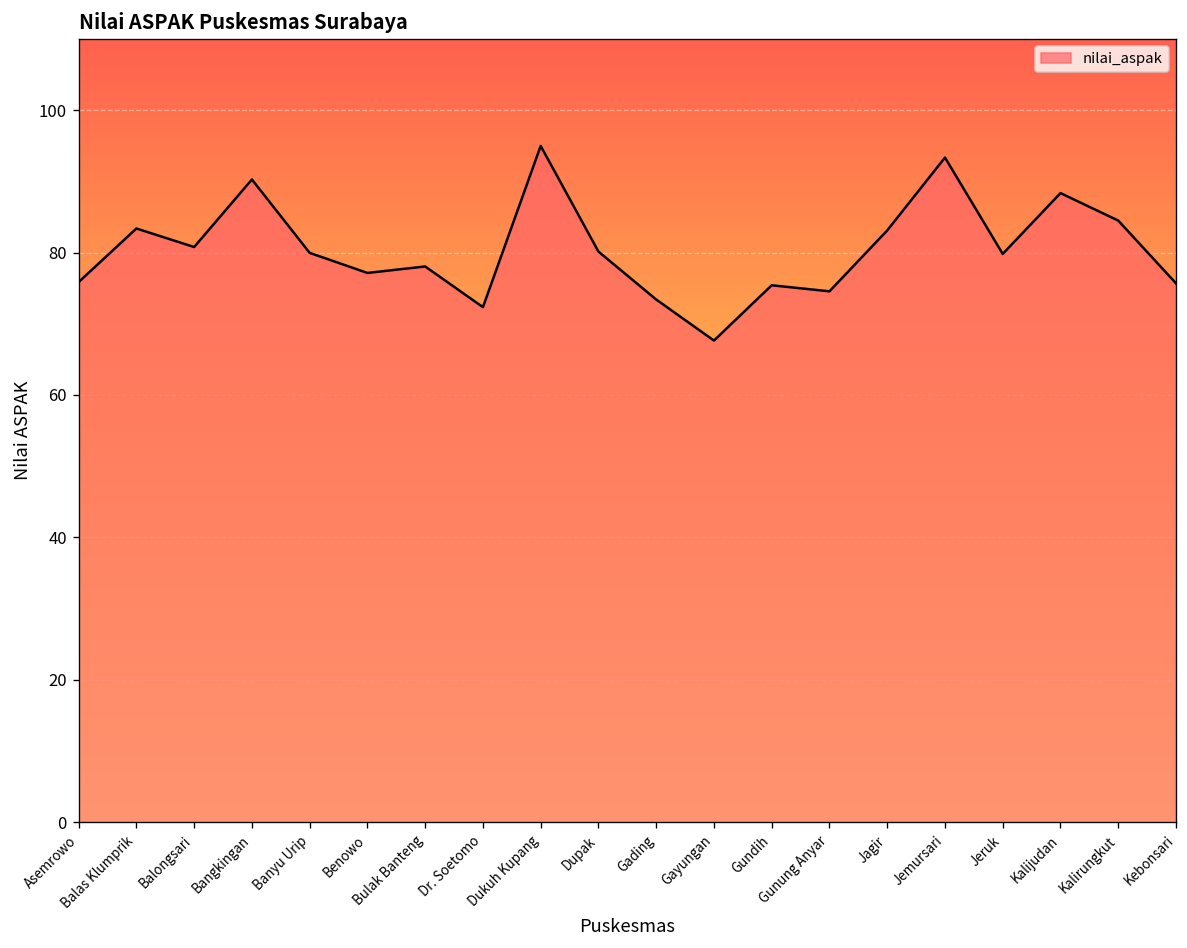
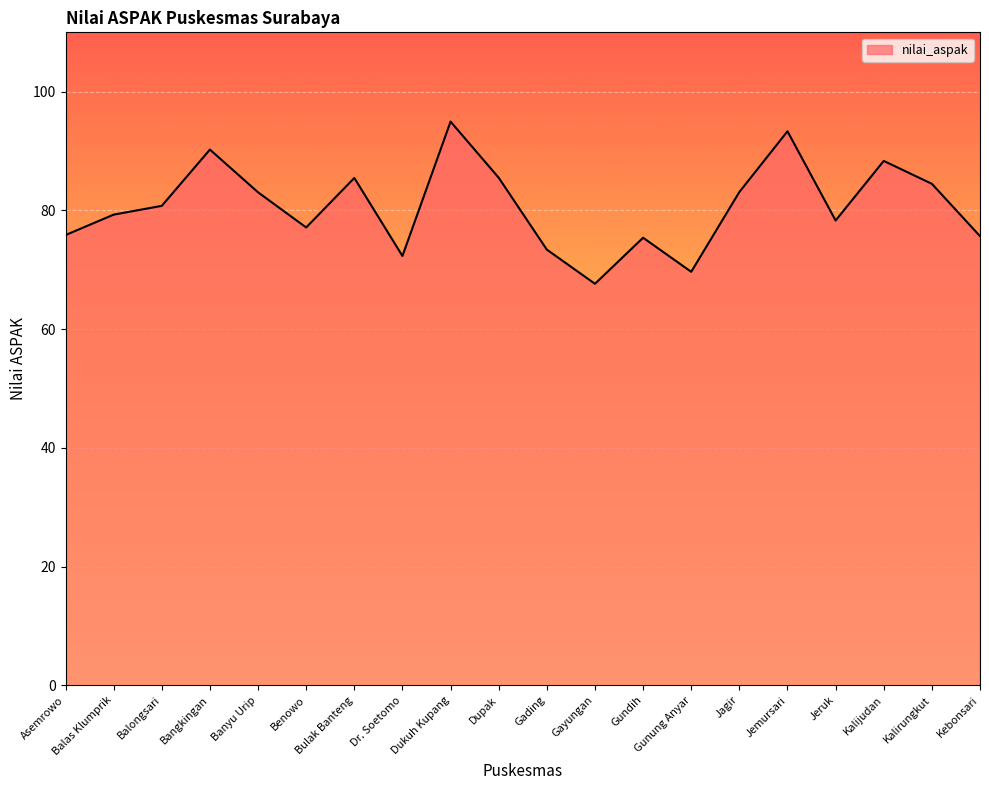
  {
    "Asemrowo": 76,
-   "Balas Klumprik": 83,
+   "Balas Klumprik": 79,
    "Balongsari": 81,
    "Bangkingan": 90,
-   "Banyu Urip": 80,
+   "Banyu Urip": 83,
    "Benowo": 77,
-   "Bulak Banteng": 78,
+   "Bulak Banteng": 85,
    "Dr. Soetomo": 72,
    "Dukuh Kupang": 95,
-   "Dupak": 80,
+   "Dupak": 86,
    "Gading": 73,
    "Gayungan": 68,
    "Gundih": 75,
-   "Gunung Anyar": 75,
+   "Gunung Anyar": 70,
    "Jagir": 83,
    "Jemursari": 93,
-   "Jeruk": 80,
+   "Jeruk": 78,
    "Kalijudan": 88,
    "Kalirungkut": 84,
    "Kebonsari": 76
  }
